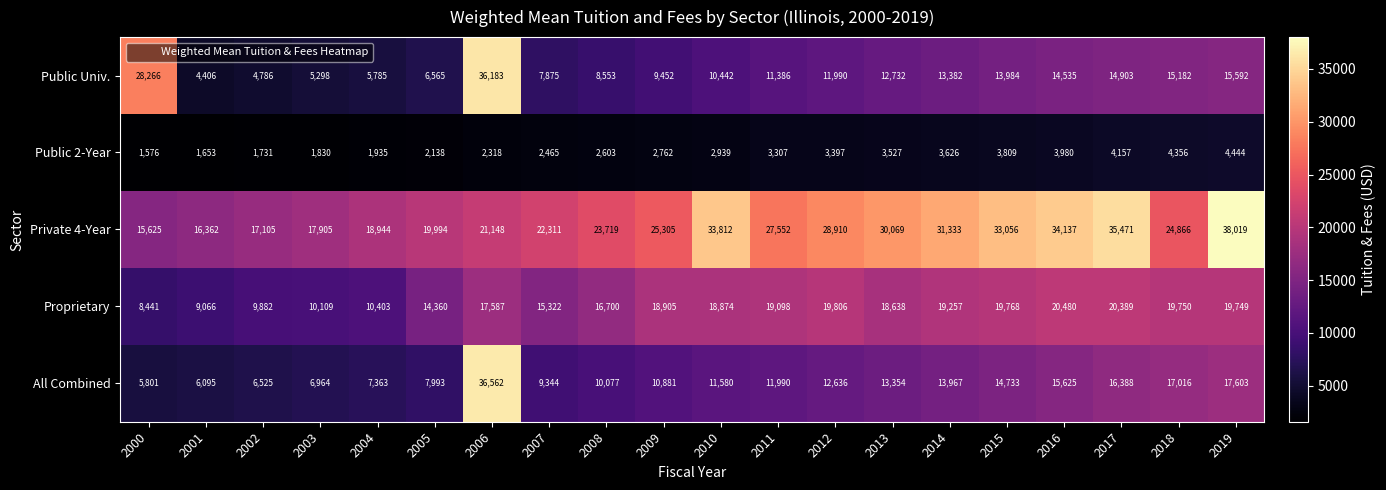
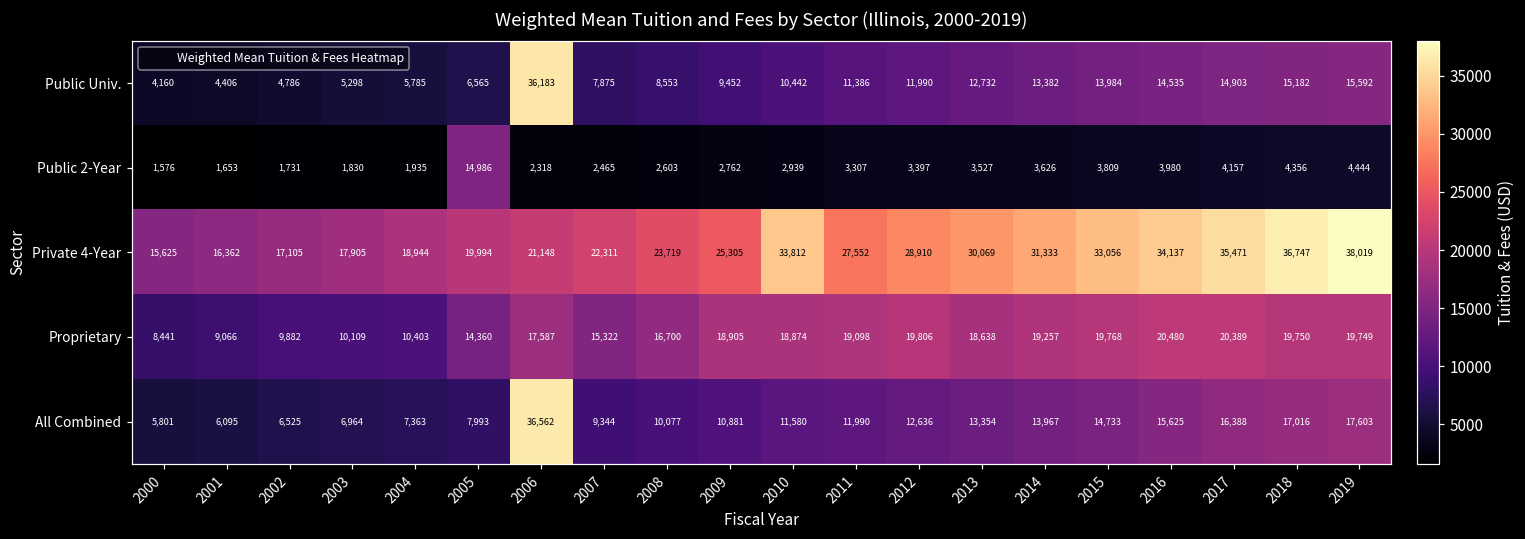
  {
    "Public Univ.": {
-     "2000": "28,266",
+     "2000": "4,160",
      "2001": "4,406",
      "2002": "4,786",
      "2003": "5,298",
      "2004": "5,785",
      "2005": "6,565",
      "2006": "36,183",
      "2007": "7,875",
      "2008": "8,553",
      "2009": "9,452",
      "2010": "10,442",
      "2011": "11,386",
      "2012": "11,990",
      "2013": "12,732",
      "2014": "13,382",
      "2015": "13,984",
      "2016": "14,535",
      "2017": "14,903",
      "2018": "15,182",
      "2019": "15,592"
    },
    "Public 2-Year": {
      "2000": "1,576",
      "2001": "1,653",
      "2002": "1,731",
      "2003": "1,830",
      "2004": "1,935",
-     "2005": "2,138",
+     "2005": "14,986",
      "2006": "2,318",
      "2007": "2,465",
      "2008": "2,603",
      "2009": "2,762",
      "2010": "2,939",
      "2011": "3,307",
      "2012": "3,397",
      "2013": "3,527",
      "2014": "3,626",
      "2015": "3,809",
      "2016": "3,980",
      "2017": "4,157",
      "2018": "4,356",
      "2019": "4,444"
    },
    "Private 4-Year": {
      "2000": "15,625",
      "2001": "16,362",
      "2002": "17,105",
      "2003": "17,905",
      "2004": "18,944",
      "2005": "19,994",
      "2006": "21,148",
      "2007": "22,311",
      "2008": "23,719",
      "2009": "25,305",
      "2010": "33,812",
      "2011": "27,552",
      "2012": "28,910",
      "2013": "30,069",
      "2014": "31,333",
      "2015": "33,056",
      "2016": "34,137",
      "2017": "35,471",
-     "2018": "24,866",
+     "2018": "36,747",
      "2019": "38,019"
    },
    "Proprietary": {
      "2000": "8,441",
      "2001": "9,066",
      "2002": "9,882",
      "2003": "10,109",
      "2004": "10,403",
      "2005": "14,360",
      "2006": "17,587",
      "2007": "15,322",
      "2008": "16,700",
      "2009": "18,905",
      "2010": "18,874",
      "2011": "19,098",
      "2012": "19,806",
      "2013": "18,638",
      "2014": "19,257",
      "2015": "19,768",
      "2016": "20,480",
      "2017": "20,389",
      "2018": "19,750",
      "2019": "19,749"
    },
    "All Combined": {
      "2000": "5,801",
      "2001": "6,095",
      "2002": "6,525",
      "2003": "6,964",
      "2004": "7,363",
      "2005": "7,993",
      "2006": "36,562",
      "2007": "9,344",
      "2008": "10,077",
      "2009": "10,881",
      "2010": "11,580",
      "2011": "11,990",
      "2012": "12,636",
      "2013": "13,354",
      "2014": "13,967",
      "2015": "14,733",
      "2016": "15,625",
      "2017": "16,388",
      "2018": "17,016",
      "2019": "17,603"
    }
  }
